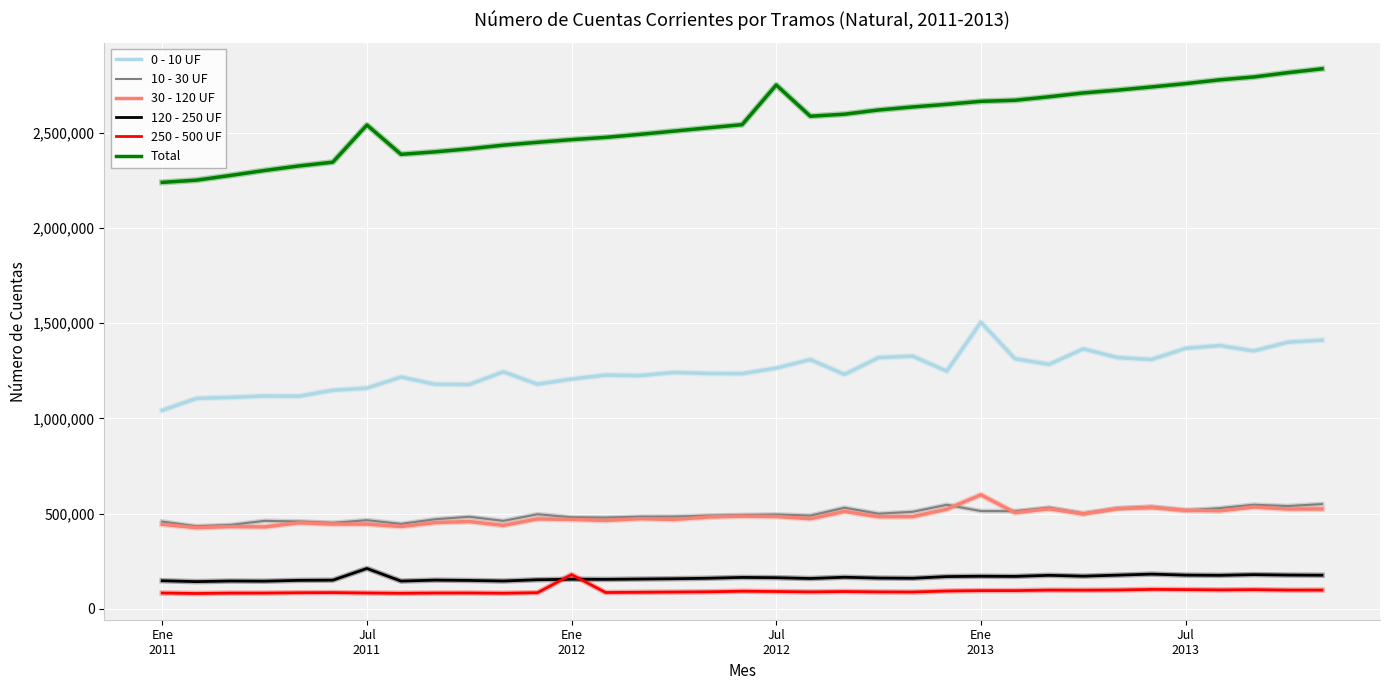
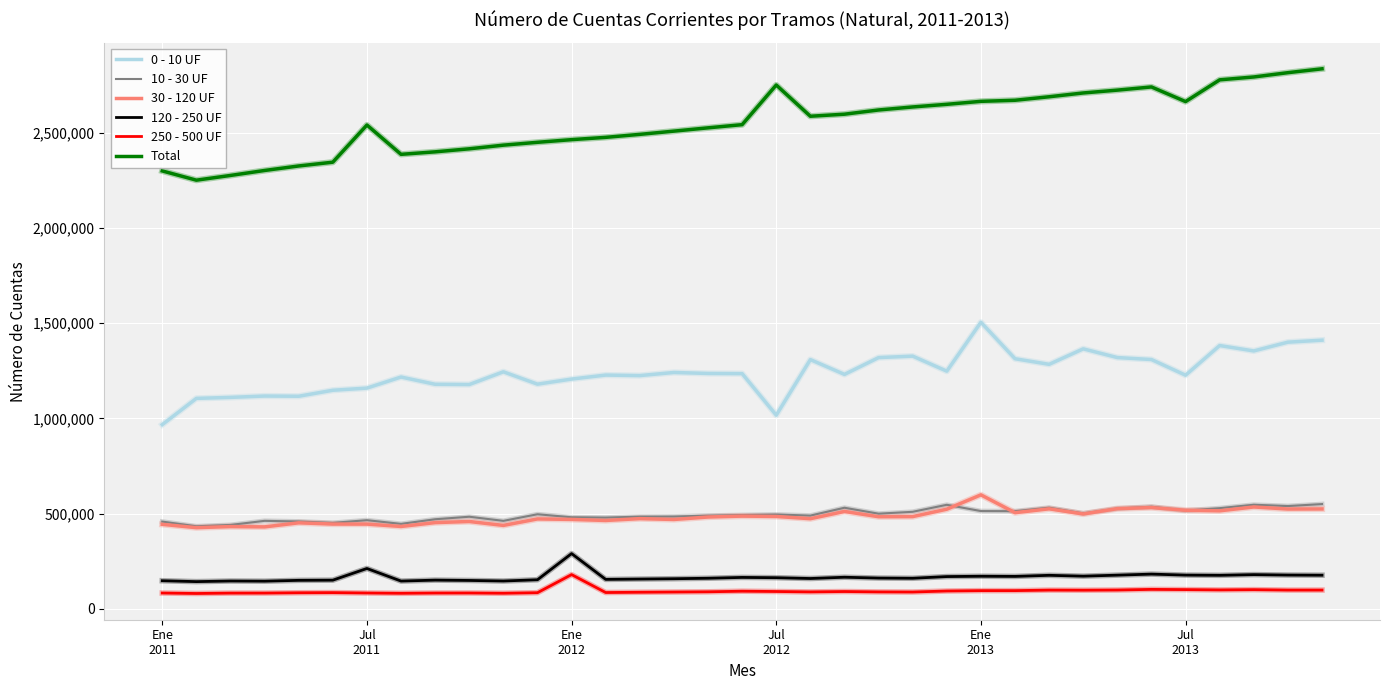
  {
    "0 - 10 UF": {
-     "Ene 2011": "1,040,000",
+     "Ene 2011": "970,000",
      "Jul 2011": "1,160,000",
      "Ene 2012": "1,210,000",
-     "Jul 2012": "1,260,000",
+     "Jul 2012": "1,020,000",
      "Ene 2013": "1,500,000",
-     "Jul 2013": "1,370,000"
+     "Jul 2013": "1,230,000"
    },
    "10 - 30 UF": {
      "Ene 2011": "460,000",
      "Jul 2011": "470,000",
      "Ene 2013": "510,000"
    },
    "30 - 120 UF": {
      "Ene 2011": "440,000",
      "Jul 2011": "440,000",
      "Ene 2013": "600,000"
    },
    "120 - 250 UF": {
      "Ene 2011": "150,000",
      "Jul 2011": "210,000",
-     "Ene 2012": "150,000",
+     "Ene 2012": "290,000",
      "Jul 2012": "160,000",
      "Ene 2013": "170,000",
      "Jul 2013": "180,000"
    },
    "250 - 500 UF": {
      "Ene 2011": "80,000",
      "Jul 2011": "80,000",
      "Ene 2012": "180,000",
      "Jul 2012": "90,000",
      "Ene 2013": "100,000",
      "Jul 2013": "100,000"
    },
    "Total": {
-     "Ene 2011": "2,240,000",
+     "Ene 2011": "2,300,000",
      "Jul 2011": "2,540,000",
      "Ene 2012": "2,460,000",
      "Jul 2012": "2,750,000",
      "Ene 2013": "2,660,000",
-     "Jul 2013": "2,760,000"
+     "Jul 2013": "2,660,000"
    }
  }
